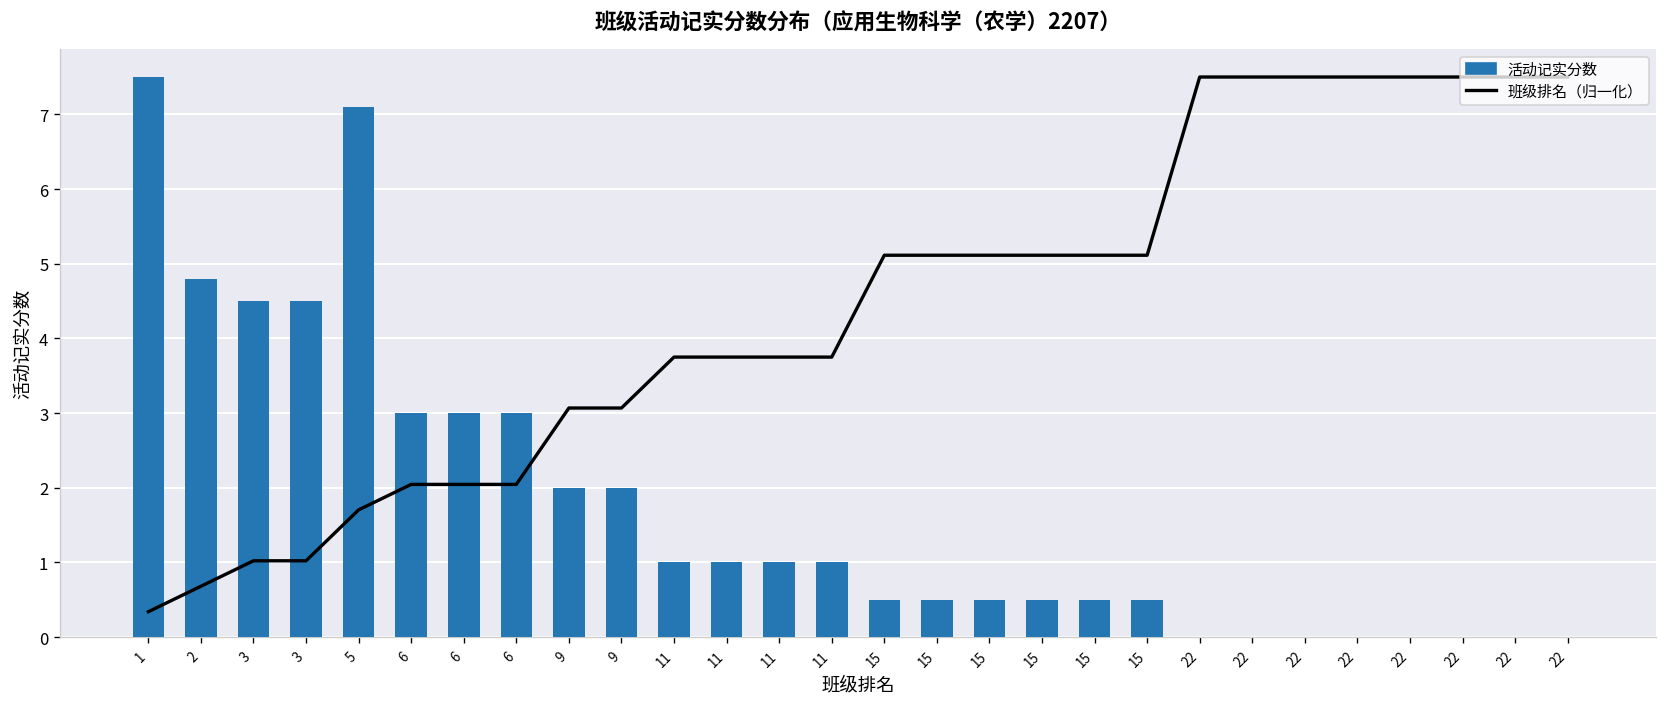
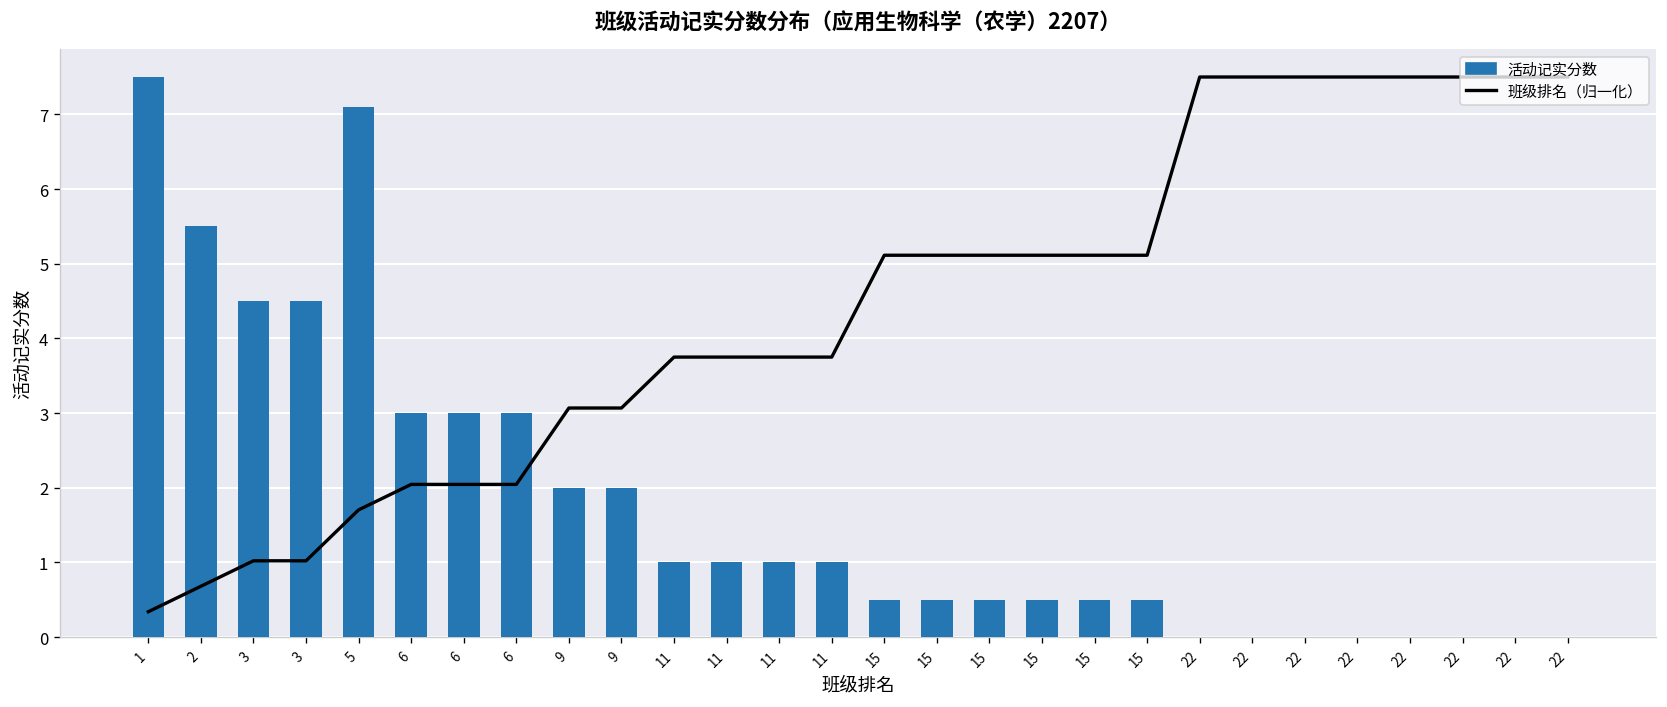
  {
    "班级排名（归一化）": {
      "1": 0.3,
      "2": 0.7,
      "5": 1.7
    },
    "活动记实分数": {
      "1": 7.5,
-     "2": 4.8,
+     "2": 5.5,
      "5": 7.1
    }
  }
